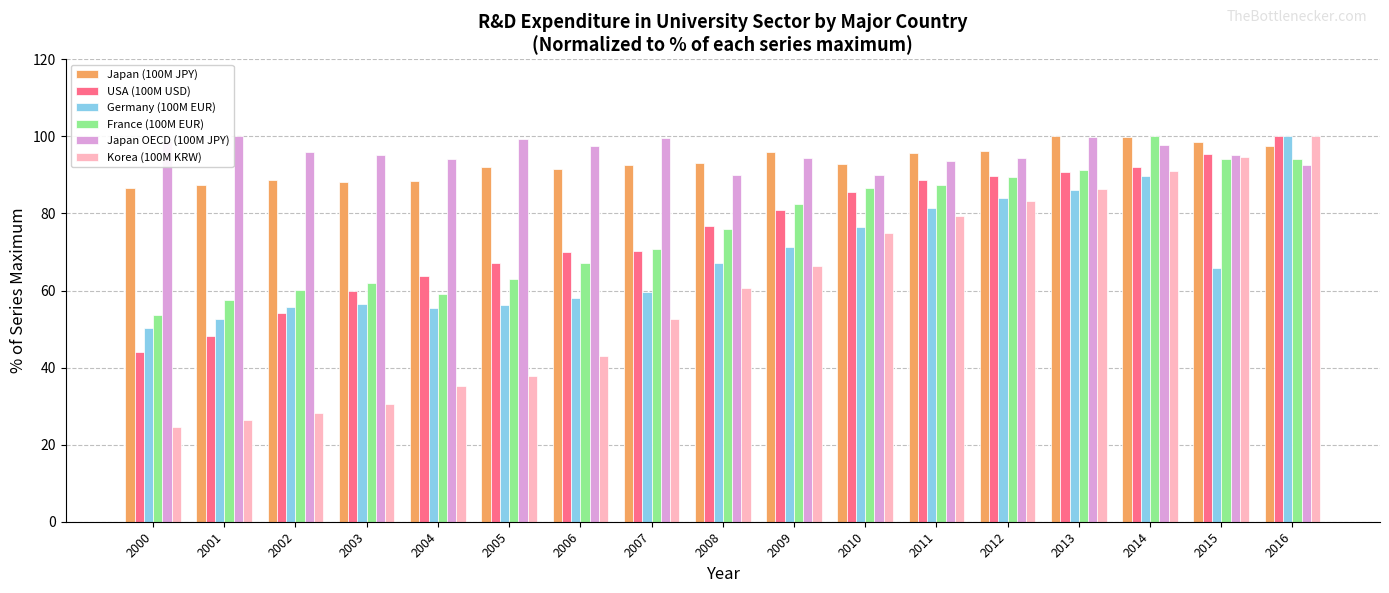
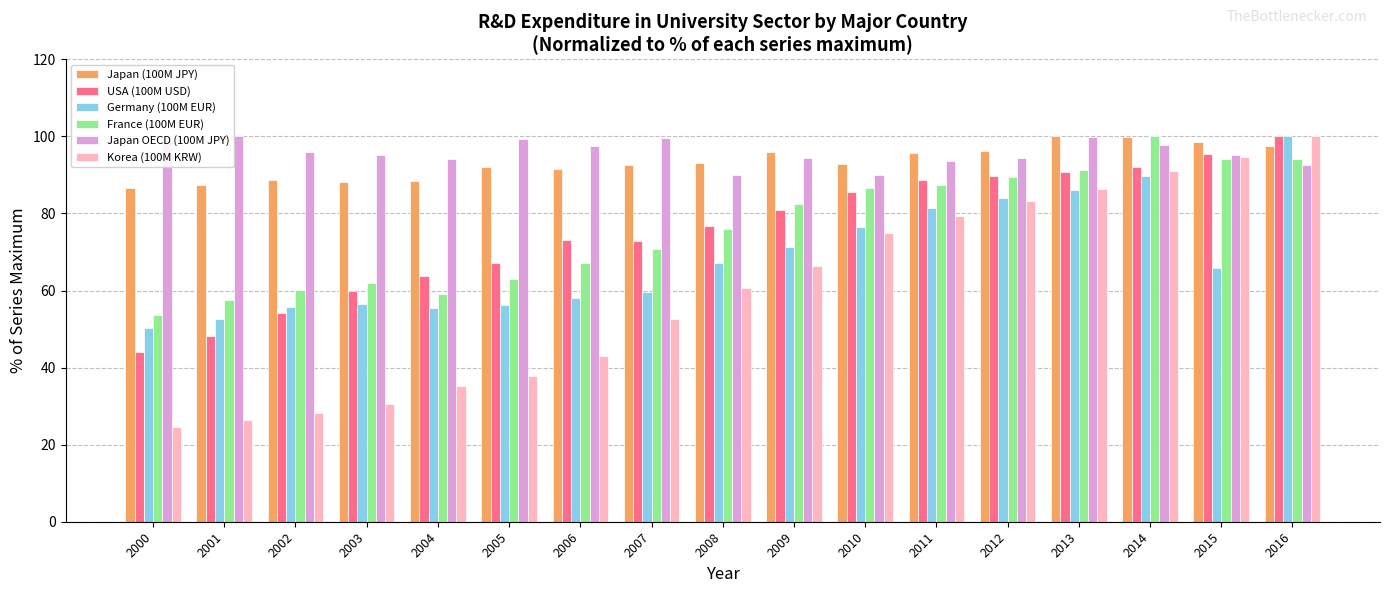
  {
    "Japan (100M JPY)": {
      "2000": 87,
      "2001": 87,
      "2002": 89,
      "2003": 88,
      "2004": 88,
      "2005": 92,
      "2006": 91,
      "2007": 93,
      "2008": 93,
      "2009": 96,
      "2010": 93,
      "2011": 96,
      "2012": 96,
      "2013": 100,
      "2014": 100,
      "2015": 98,
      "2016": 97
    },
    "USA (100M USD)": {
      "2000": 44,
      "2001": 48,
      "2002": 54,
      "2003": 60,
      "2004": 64,
      "2005": 67,
-     "2006": 70,
-     "2007": 70,
+     "2006": 73,
+     "2007": 73,
      "2008": 77,
      "2009": 81,
      "2010": 86,
      "2011": 89,
      "2012": 90,
      "2013": 91,
      "2014": 92,
      "2015": 95,
      "2016": 100
    },
    "Germany (100M EUR)": {
      "2000": 50,
      "2001": 53,
      "2002": 56,
      "2003": 56,
      "2004": 55,
      "2005": 56,
      "2006": 58,
      "2007": 60,
      "2008": 67,
      "2009": 71,
      "2010": 77,
      "2011": 81,
      "2012": 84,
      "2013": 86,
      "2014": 90,
      "2015": 66,
      "2016": 100
    },
    "France (100M EUR)": {
      "2000": 54,
      "2001": 57,
      "2002": 60,
      "2003": 62,
      "2004": 59,
      "2005": 63,
      "2006": 67,
      "2007": 71,
      "2008": 76,
      "2009": 82,
      "2010": 87,
      "2011": 87,
      "2012": 90,
      "2013": 91,
      "2014": 100,
      "2015": 94,
      "2016": 94
    }
  }
